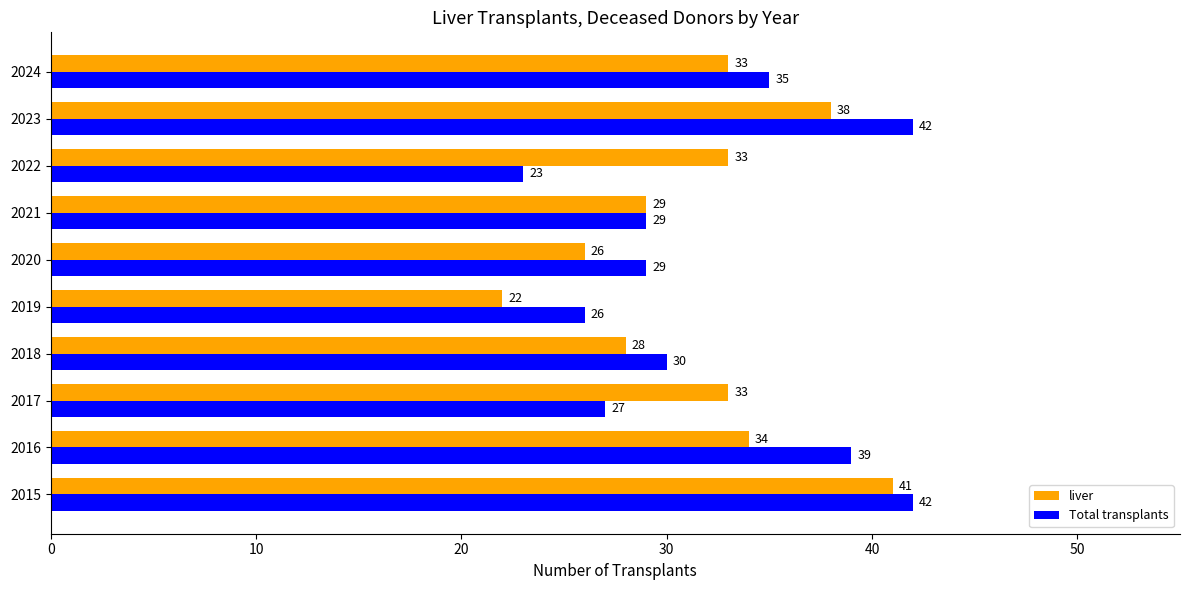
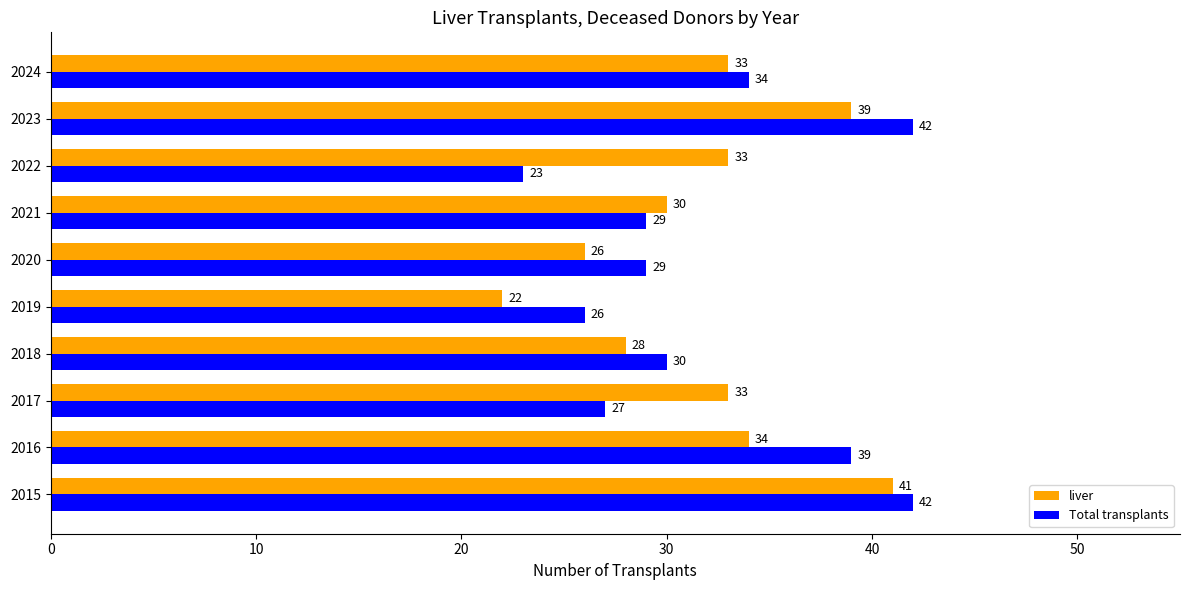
  {
    "liver": {
      "2024": 33,
-     "2023": 38,
+     "2023": 39,
      "2022": 33,
-     "2021": 29,
+     "2021": 30,
      "2020": 26,
      "2019": 22,
      "2018": 28,
      "2017": 33,
      "2016": 34,
      "2015": 41
    },
    "Total transplants": {
-     "2024": 35,
+     "2024": 34,
      "2023": 42,
      "2022": 23,
      "2021": 29,
      "2020": 29,
      "2019": 26,
      "2018": 30,
      "2017": 27,
      "2016": 39,
      "2015": 42
    }
  }
